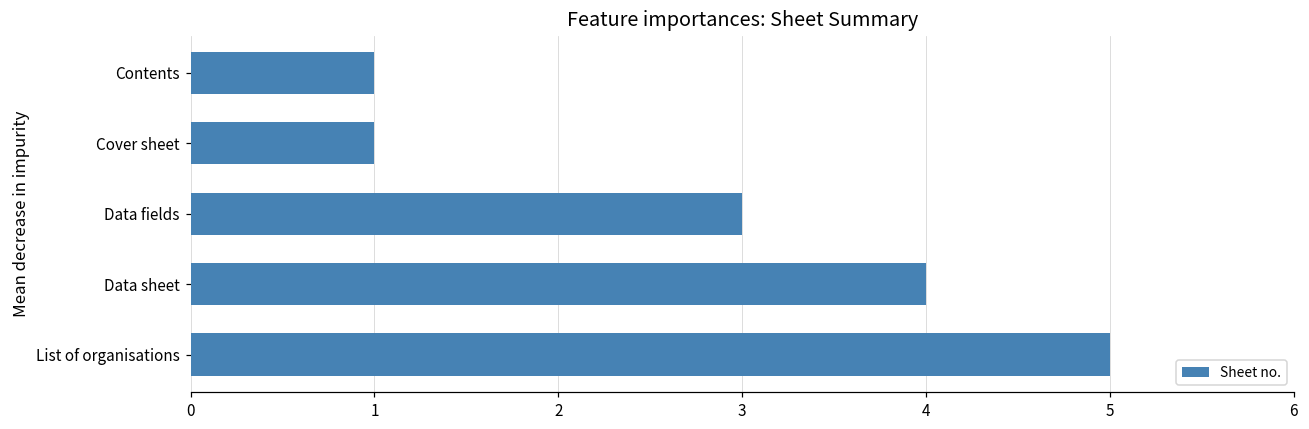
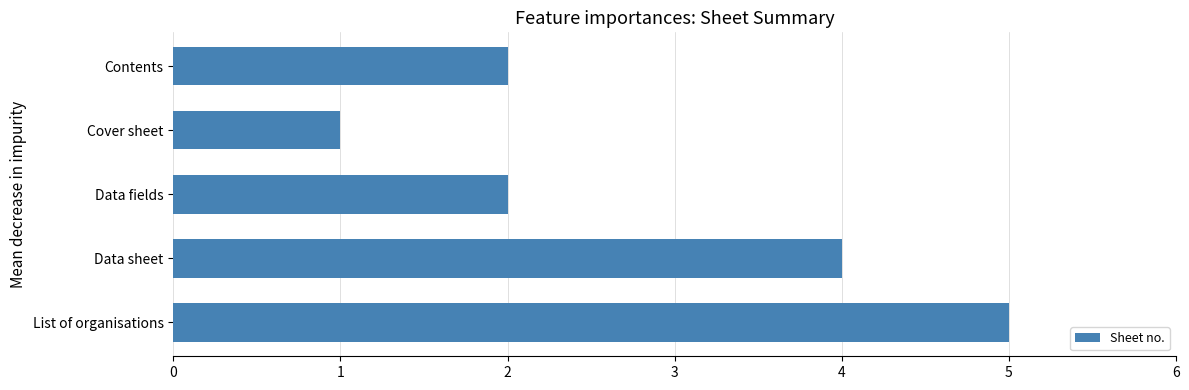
  {
-   "Contents": 1,
+   "Contents": 2,
    "Cover sheet": 1,
-   "Data fields": 3,
+   "Data fields": 2,
    "Data sheet": 4,
    "List of organisations": 5
  }
